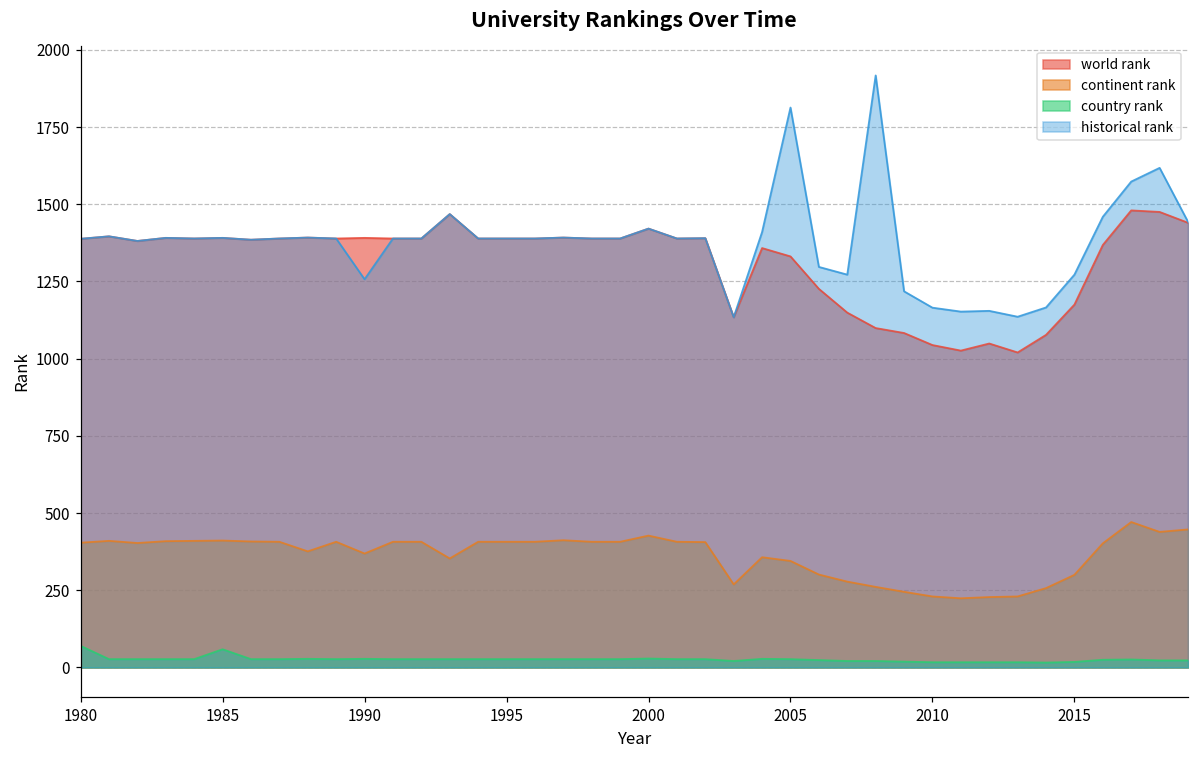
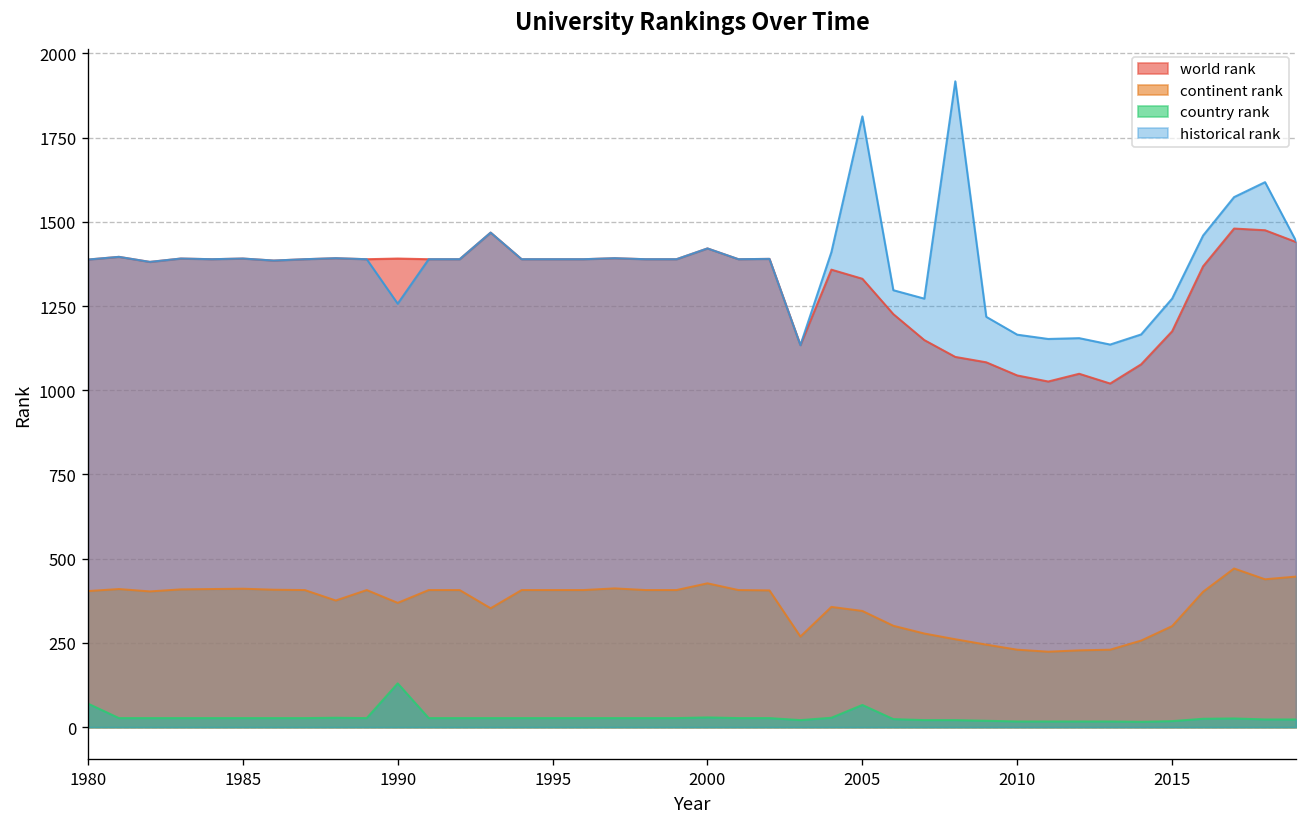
  {
    "country rank": {
      "1980": 70,
-     "1985": 60,
-     "1990": 30,
+     "1985": 30,
+     "1990": 130,
      "1995": 30,
      "2000": 30,
-     "2005": 30,
+     "2005": 70,
      "2010": 20,
      "2015": 20
    },
    "historical rank": {
      "1990": 1260,
      "2005": 1810,
      "2010": 1170,
      "2015": 1270
    }
  }
